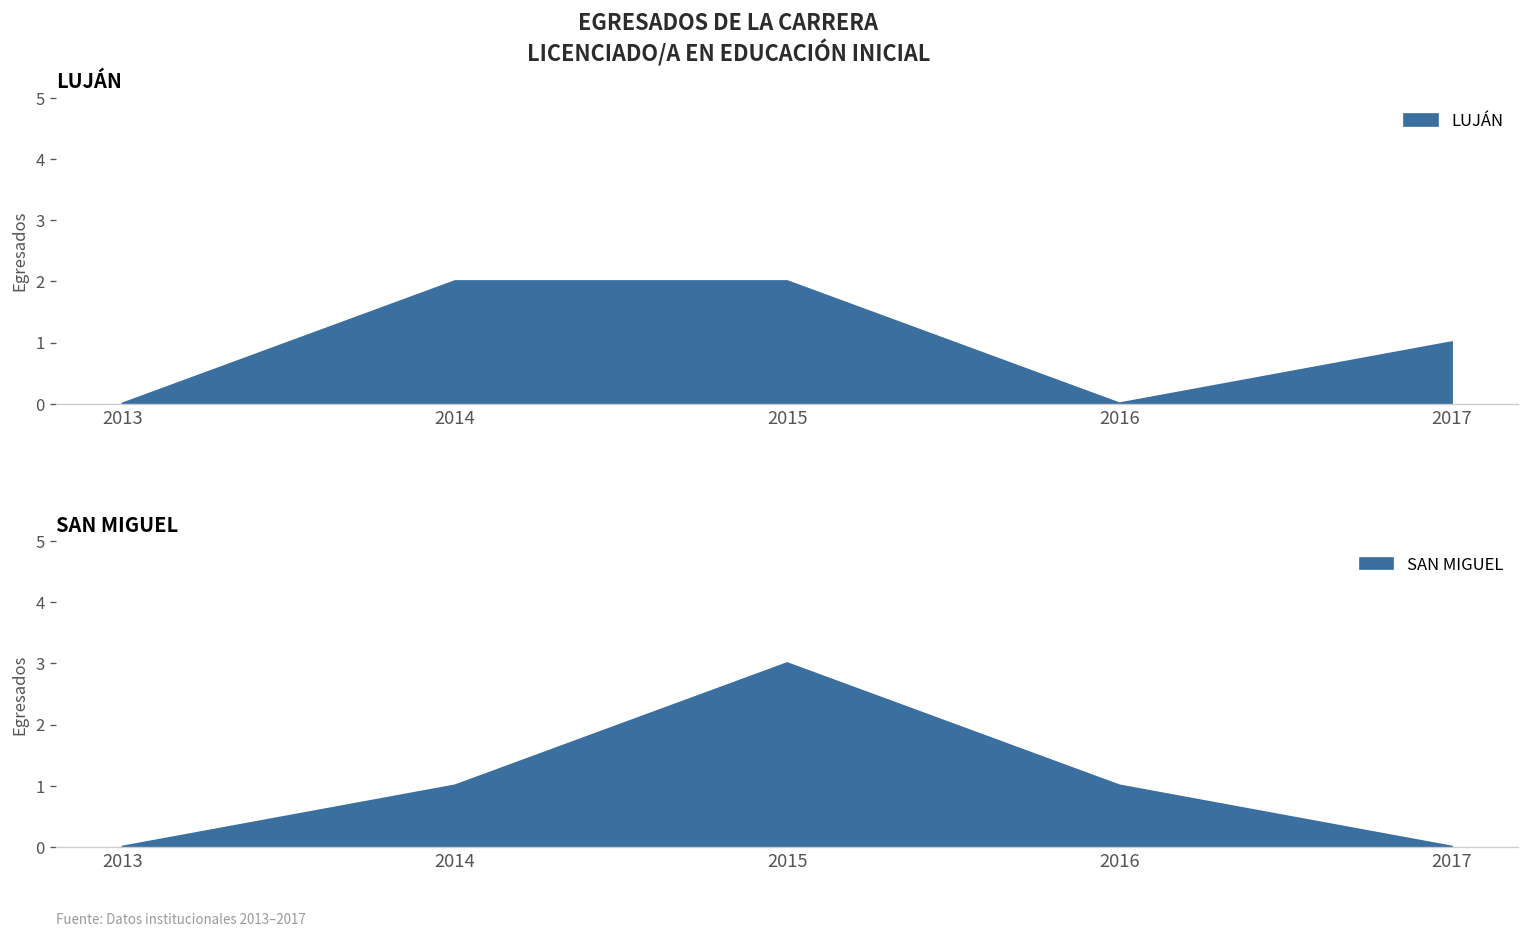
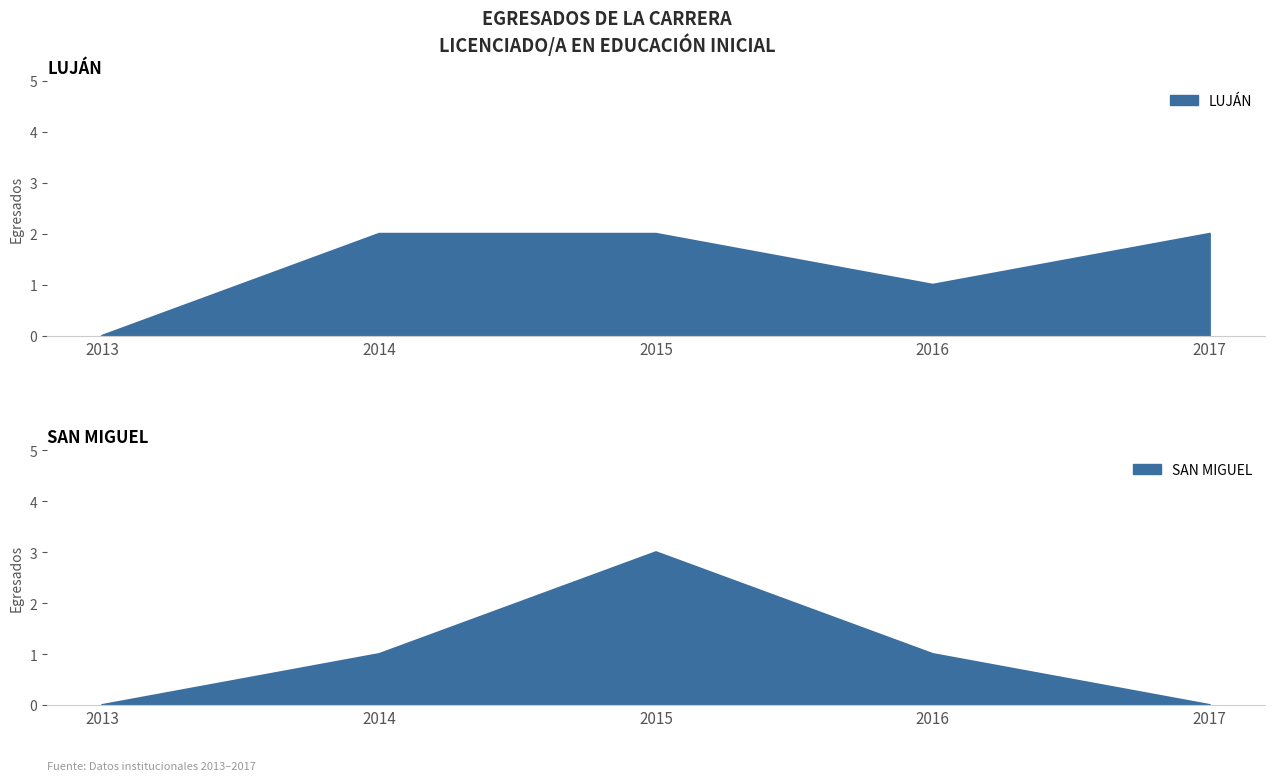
  {
    "LUJÁN": {
      "2013": 0,
      "2014": 2,
      "2015": 2,
-     "2016": 0,
-     "2017": 1
+     "2016": 1,
+     "2017": 2
    },
    "SAN MIGUEL": {
      "2013": 0.0,
      "2014": 1.0,
      "2015": 3.0,
      "2016": 1.0,
      "2017": 0.0
    }
  }
